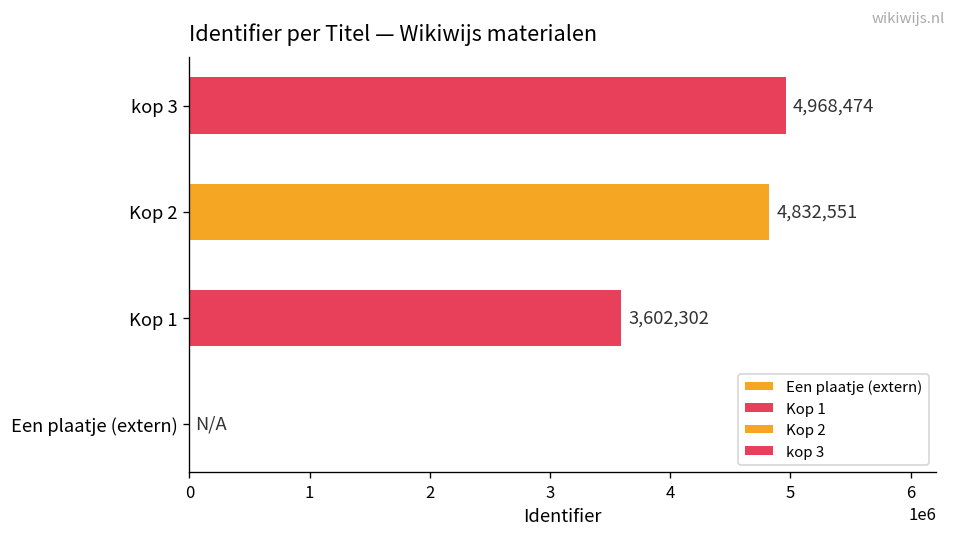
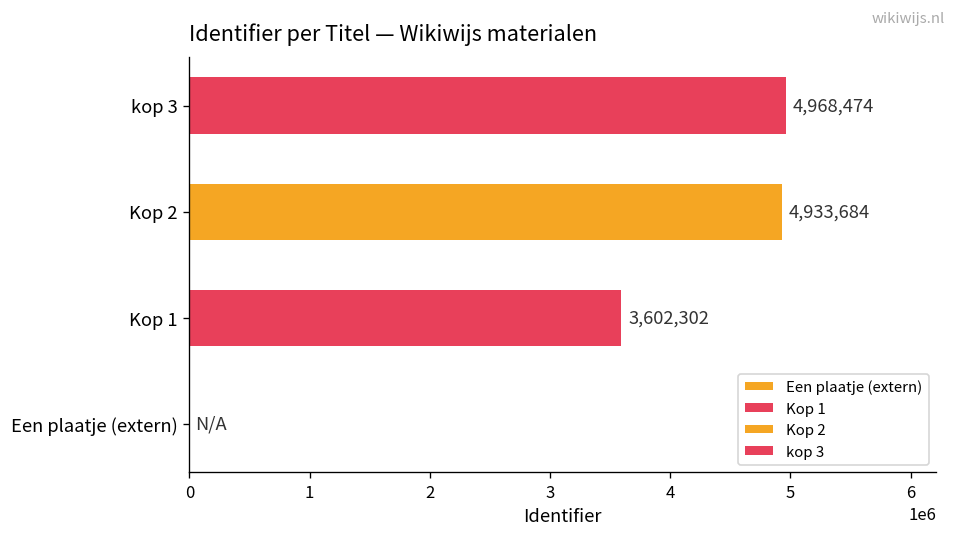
  {
    "kop 3": "4,968,474",
-   "Kop 2": "4,832,551",
+   "Kop 2": "4,933,684",
    "Kop 1": "3,602,302"
  }
